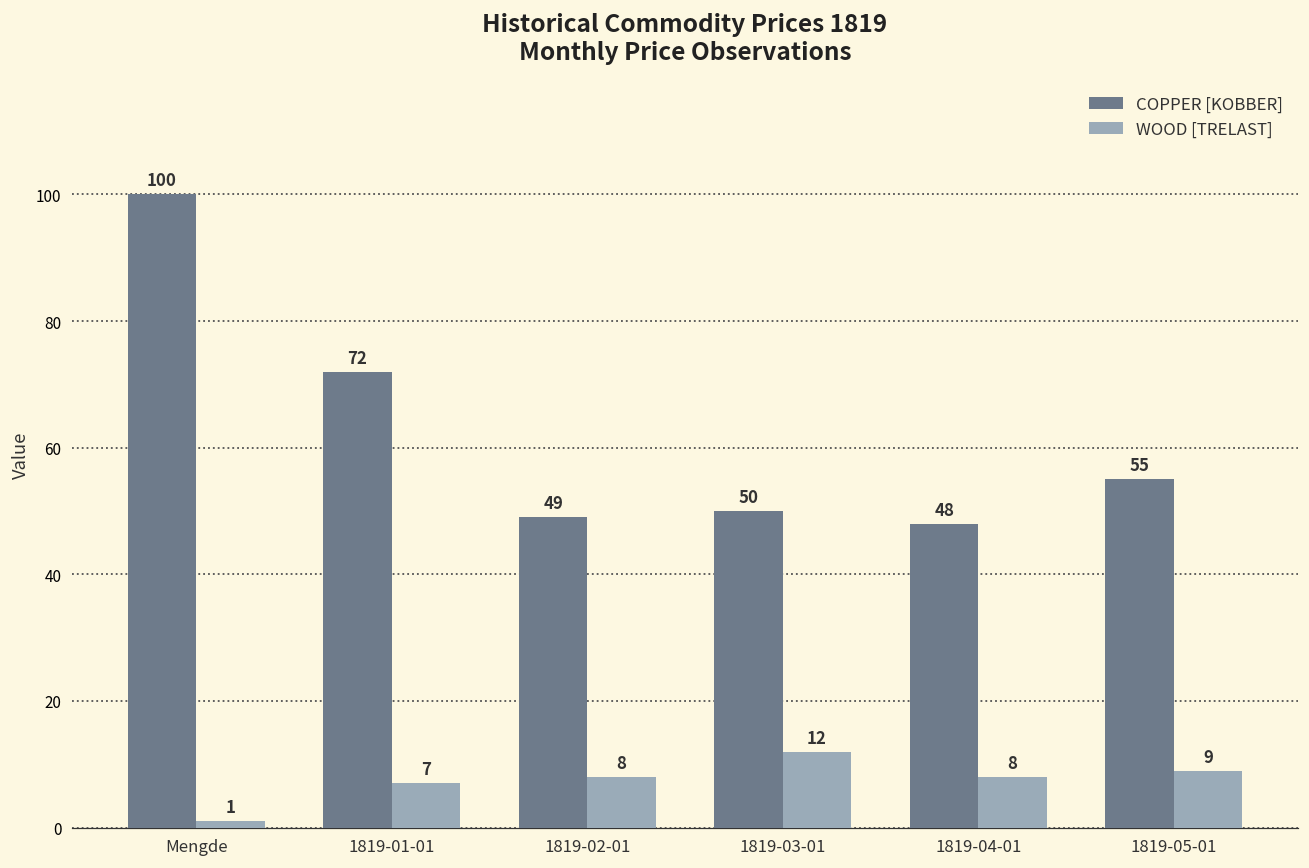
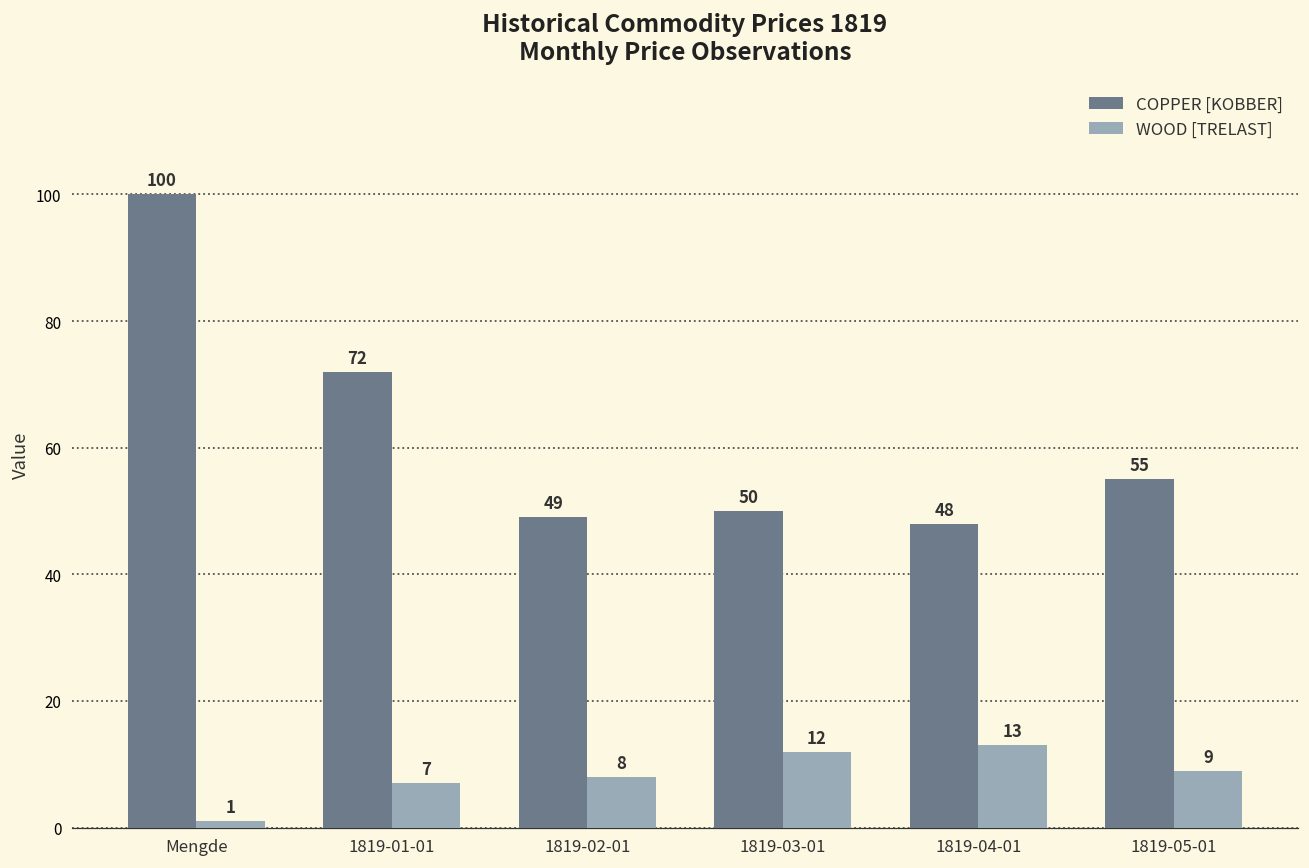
  {
    "COPPER [KOBBER]": {
      "Mengde": 100,
      "1819-01-01": 72,
      "1819-02-01": 49,
      "1819-03-01": 50,
      "1819-04-01": 48,
      "1819-05-01": 55
    },
    "WOOD [TRELAST]": {
      "Mengde": 1,
      "1819-01-01": 7,
      "1819-02-01": 8,
      "1819-03-01": 12,
-     "1819-04-01": 8,
+     "1819-04-01": 13,
      "1819-05-01": 9
    }
  }
